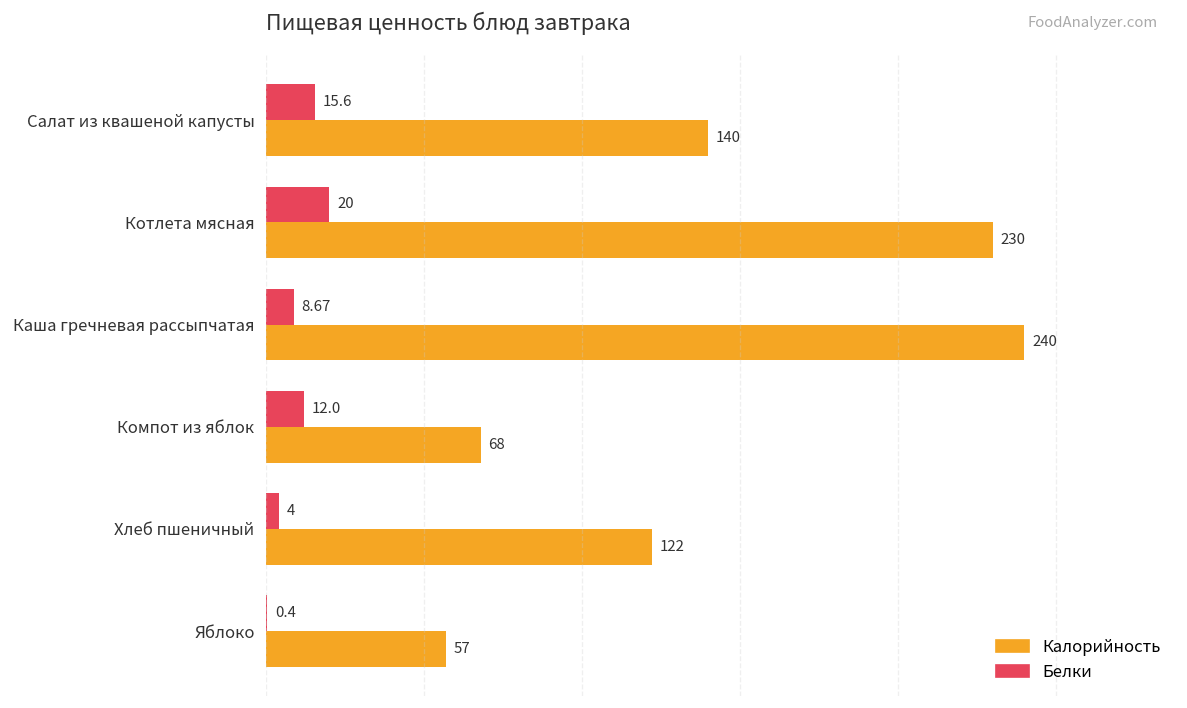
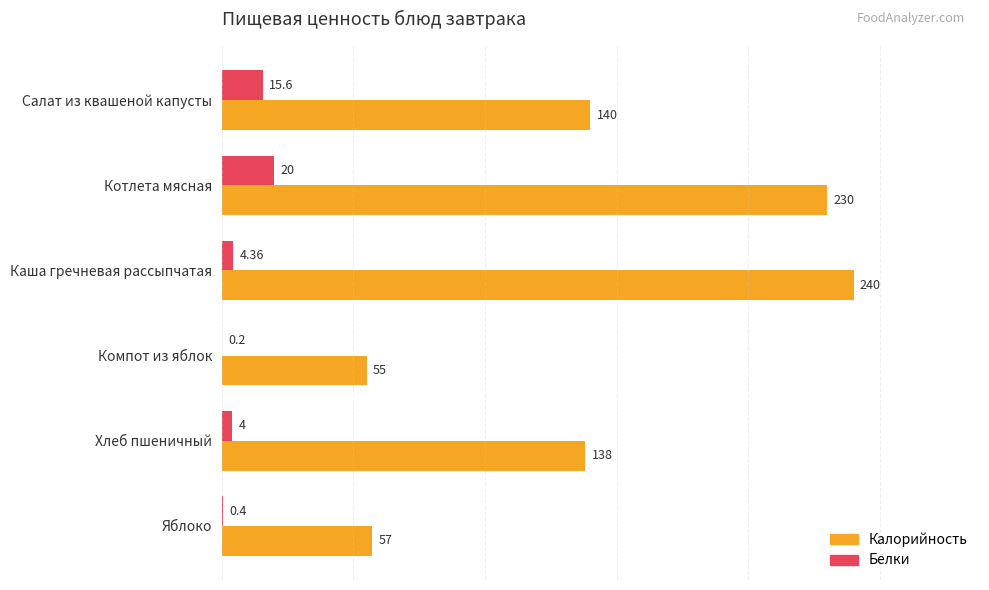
  {
    "Калорийность": {
      "Салат из квашеной капусты": 140,
      "Котлета мясная": 230,
      "Каша гречневая рассыпчатая": 240,
-     "Компот из яблок": 68,
-     "Хлеб пшеничный": 122,
+     "Компот из яблок": 55,
+     "Хлеб пшеничный": 138,
      "Яблоко": 57
    },
    "Белки": {
      "Салат из квашеной капусты": 15.6,
      "Котлета мясная": 20,
-     "Каша гречневая рассыпчатая": 8.67,
-     "Компот из яблок": 12.0,
+     "Каша гречневая рассыпчатая": 4.36,
+     "Компот из яблок": 0.2,
      "Хлеб пшеничный": 4,
      "Яблоко": 0.4
    }
  }
